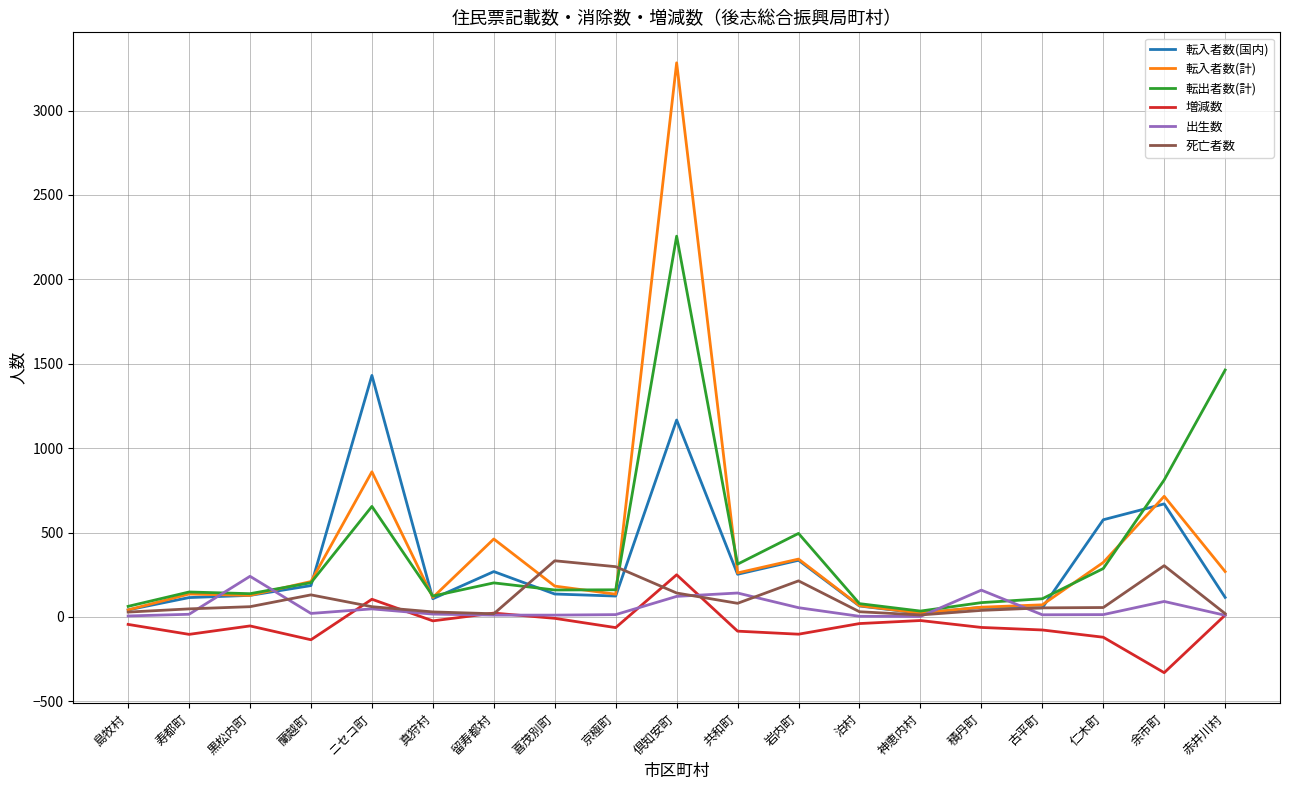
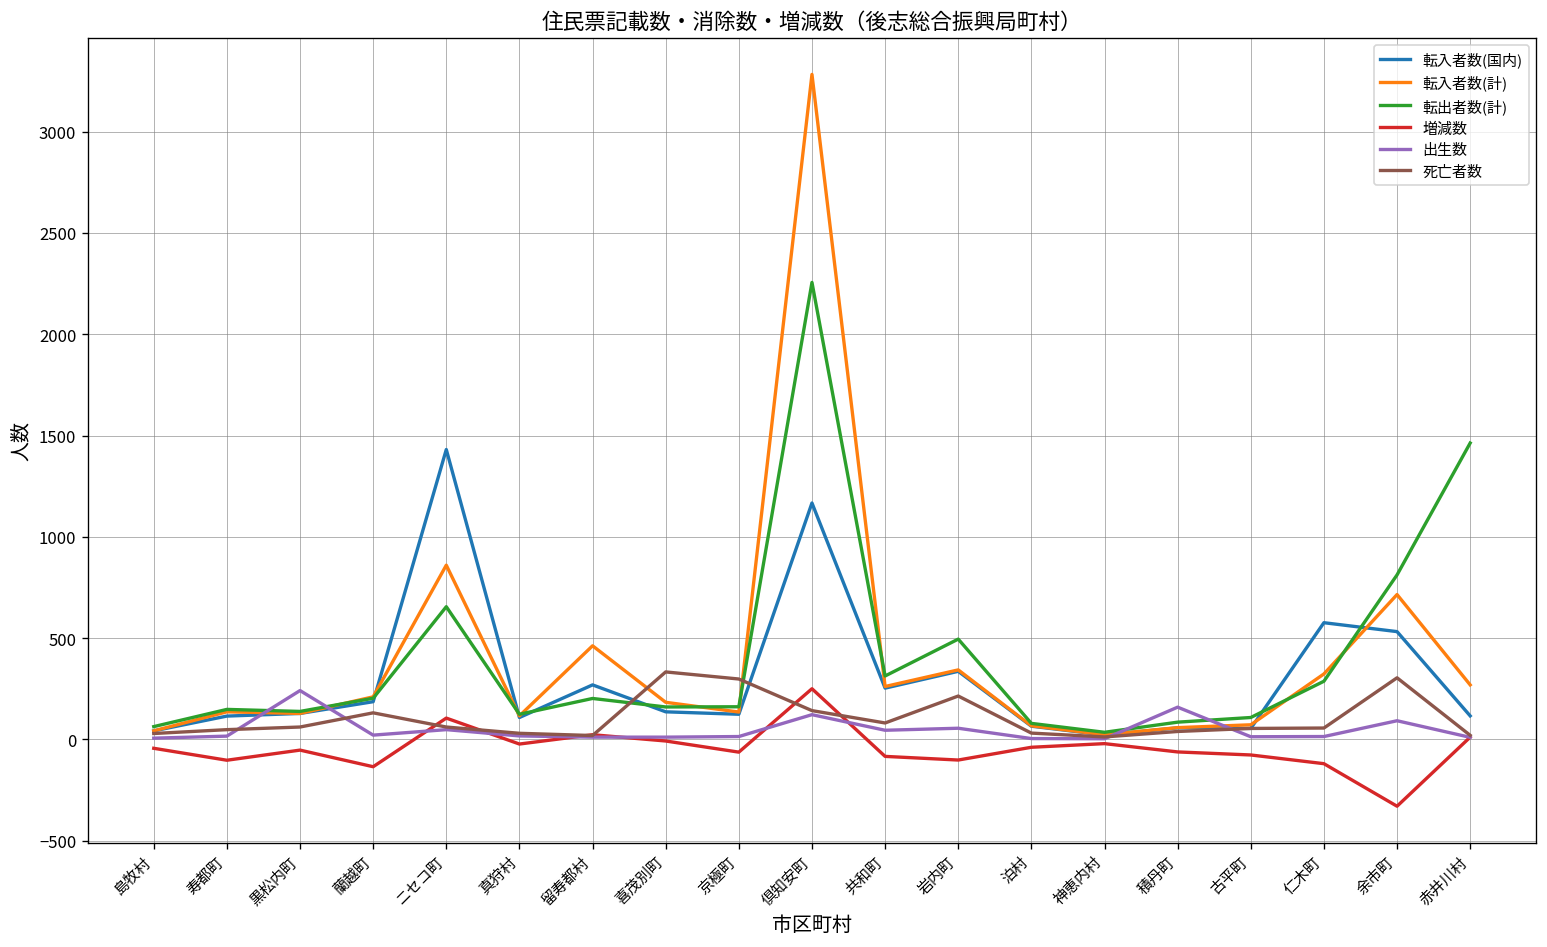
  {
    "転入者数(国内)": {
      "寿都町": 120,
      "蘭越町": 190,
      "ニセコ町": 1430,
      "留寿都村": 270,
      "喜茂別町": 140,
      "倶知安町": 1170,
      "仁木町": 580,
-     "余市町": 670,
+     "余市町": 530,
      "赤井川村": 120
    },
    "転入者数(計)": {
      "ニセコ町": 860,
      "留寿都村": 460,
      "喜茂別町": 180,
      "倶知安町": 3280,
      "古平町": 70,
      "仁木町": 320,
      "余市町": 720,
      "赤井川村": 270
    },
    "転出者数(計)": {
      "島牧村": 60,
      "ニセコ町": 660,
      "留寿都村": 200,
      "喜茂別町": 160,
      "京極町": 160,
      "倶知安町": 2260,
      "共和町": 310,
      "岩内町": 500,
      "積丹町": 90,
      "古平町": 110,
      "仁木町": 290,
      "余市町": 810,
      "赤井川村": 1460
    },
    "増減数": {
      "島牧村": -40,
      "寿都町": -100,
      "黒松内町": -50,
      "蘭越町": -140,
      "ニセコ町": 110,
      "真狩村": -20,
      "喜茂別町": -10,
      "京極町": -60,
      "倶知安町": 250,
      "共和町": -80,
      "岩内町": -100,
      "泊村": -40,
      "神恵内村": -20,
      "積丹町": -60,
      "古平町": -80,
      "仁木町": -120,
      "余市町": -330
    },
    "出生数": {
      "島牧村": 10,
      "寿都町": 20,
      "黒松内町": 240,
      "蘭越町": 20,
      "喜茂別町": 10,
      "京極町": 10,
      "倶知安町": 120,
-     "共和町": 140,
+     "共和町": 50,
      "岩内町": 60,
      "泊村": 0,
      "積丹町": 160,
      "古平町": 10,
      "仁木町": 10,
      "余市町": 90
    },
    "死亡者数": {
      "寿都町": 50,
      "黒松内町": 60,
      "蘭越町": 130,
      "喜茂別町": 330,
      "京極町": 300,
      "倶知安町": 140,
      "共和町": 80,
      "岩内町": 210,
      "泊村": 30,
      "積丹町": 40,
      "仁木町": 60,
      "余市町": 300
    }
  }
